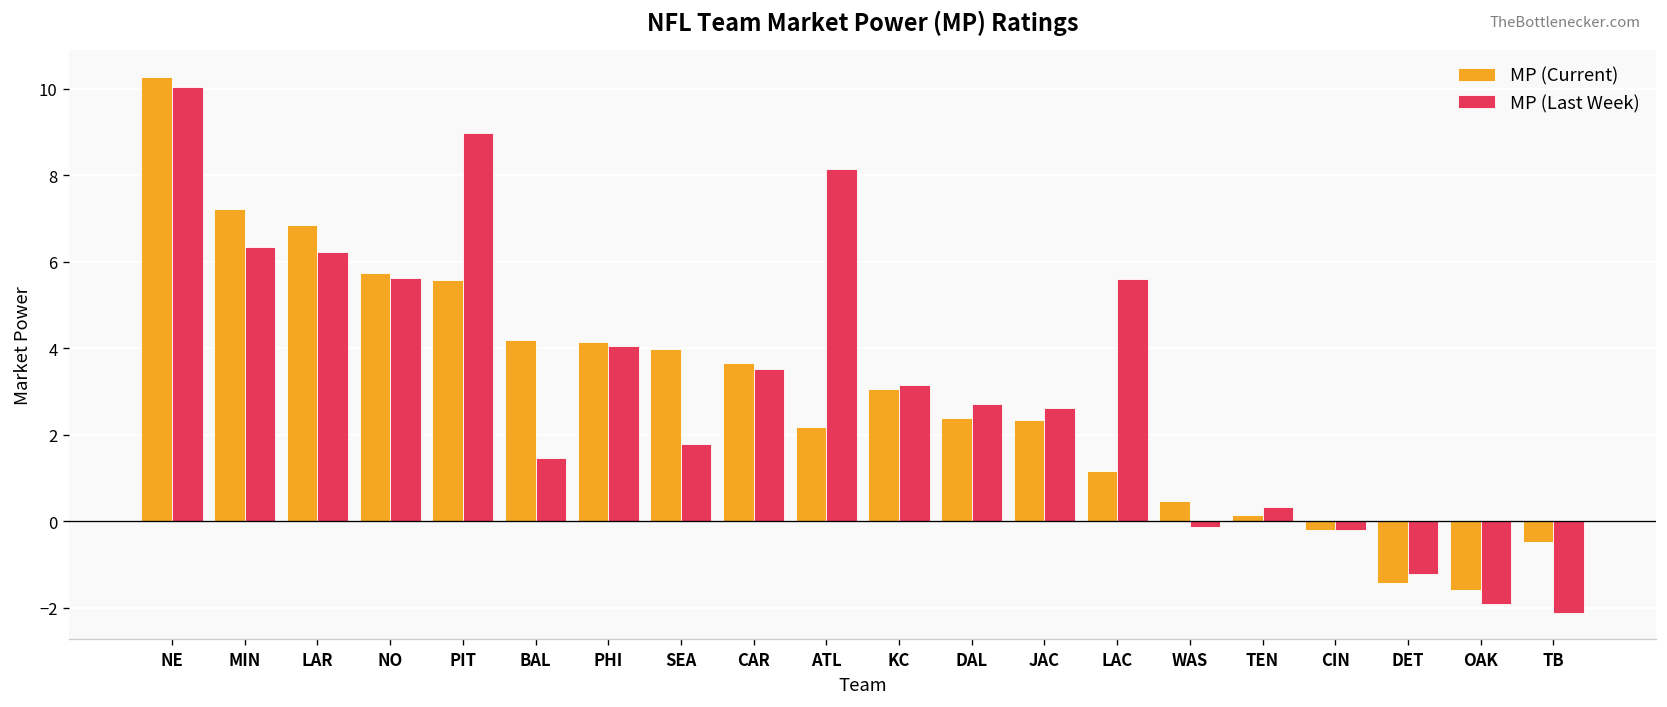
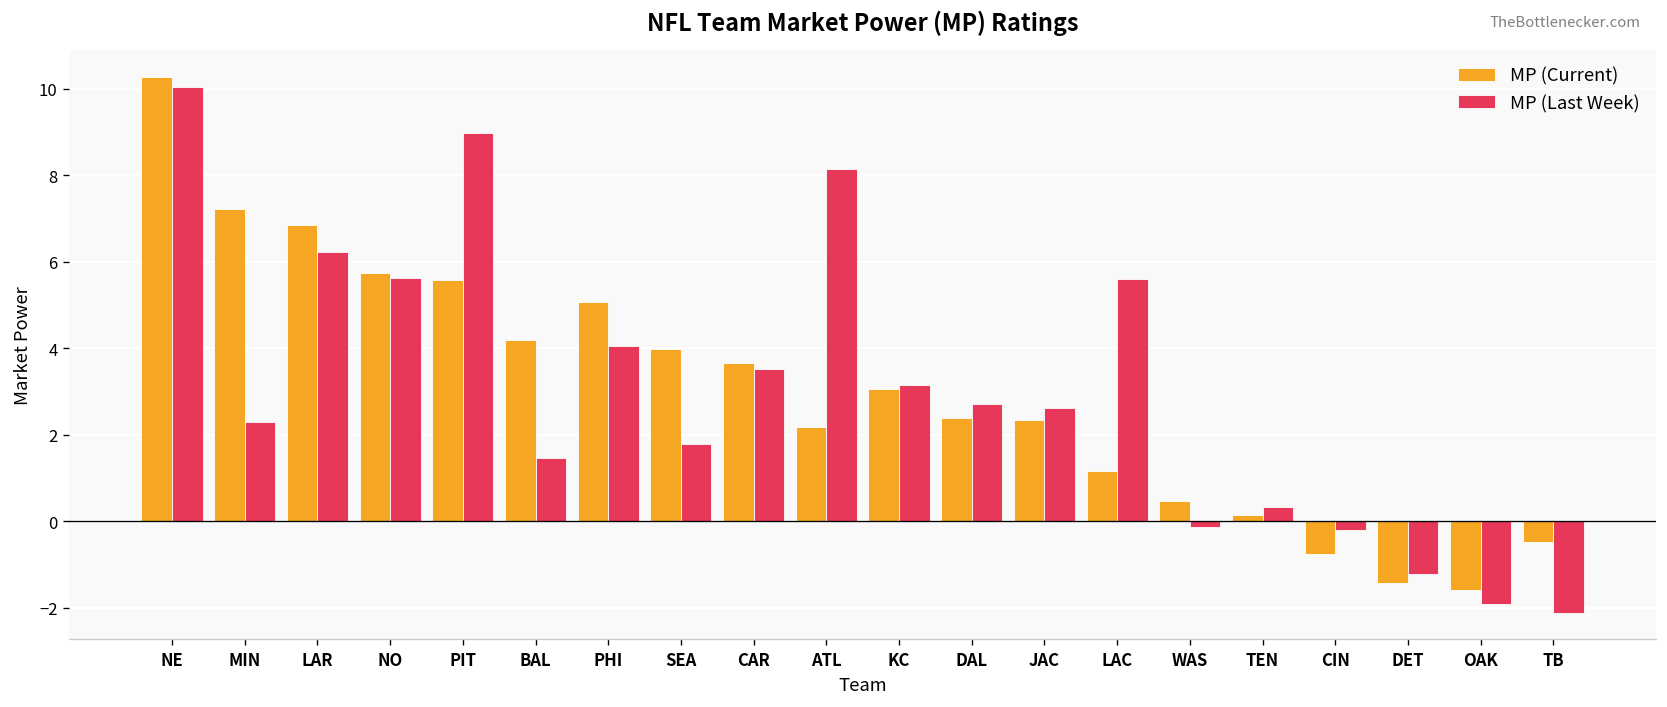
  {
    "MP (Current)": {
      "NE": 10.3,
      "MIN": 7.2,
      "LAR": 6.8,
      "NO": 5.7,
      "PIT": 5.6,
      "BAL": 4.2,
-     "PHI": 4.2,
+     "PHI": 5.1,
      "SEA": 4.0,
      "CAR": 3.7,
      "ATL": 2.2,
      "KC": 3.1,
      "DAL": 2.4,
      "JAC": 2.3,
      "LAC": 1.2,
      "WAS": 0.5,
      "TEN": 0.1,
-     "CIN": -0.2,
+     "CIN": -0.8,
      "DET": -1.4,
      "OAK": -1.6,
      "TB": -0.5
    },
    "MP (Last Week)": {
      "NE": 10.0,
-     "MIN": 6.4,
+     "MIN": 2.3,
      "LAR": 6.2,
      "NO": 5.6,
      "PIT": 9.0,
      "BAL": 1.5,
      "PHI": 4.1,
      "SEA": 1.8,
      "CAR": 3.5,
      "ATL": 8.2,
      "KC": 3.2,
      "DAL": 2.7,
      "JAC": 2.6,
      "LAC": 5.6,
      "WAS": -0.1,
      "TEN": 0.3,
      "CIN": -0.2,
      "DET": -1.2,
      "OAK": -1.9,
      "TB": -2.1
    }
  }
